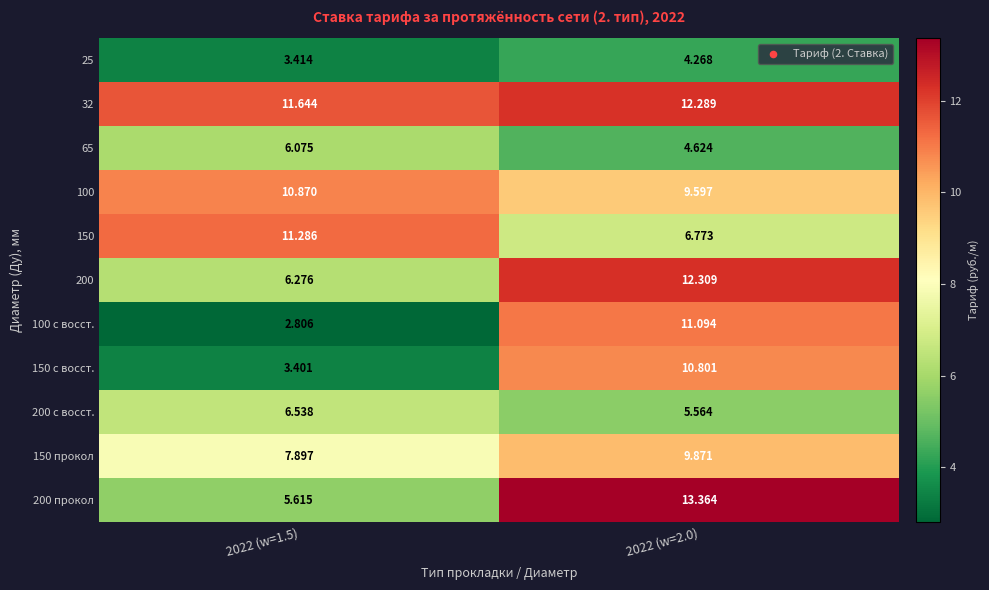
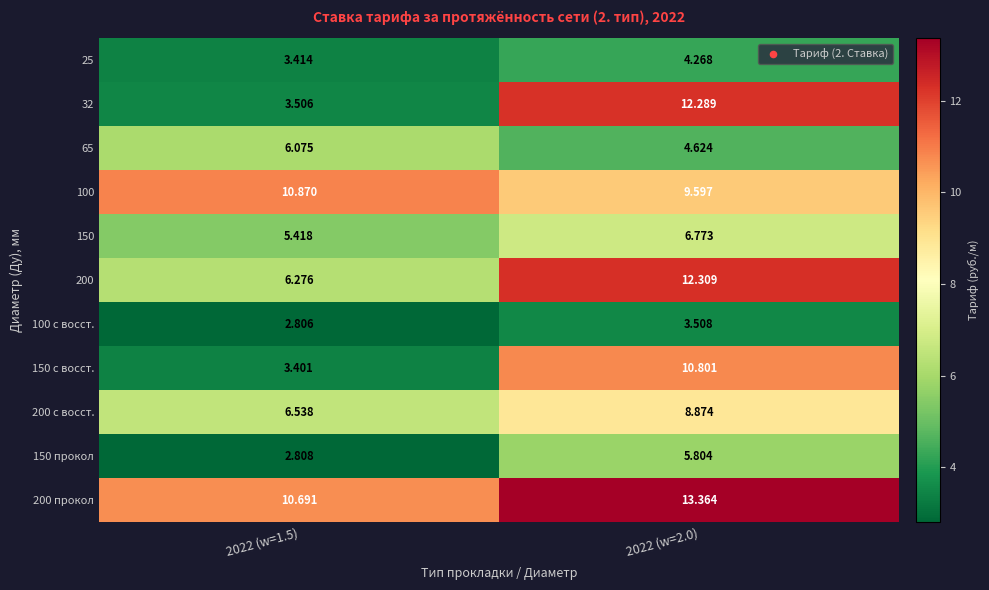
  {
    "25": {
      "2022 (w=1.5)": 3.414,
      "2022 (w=2.0)": 4.268
    },
    "32": {
-     "2022 (w=1.5)": 11.644,
+     "2022 (w=1.5)": 3.506,
      "2022 (w=2.0)": 12.289
    },
    "65": {
      "2022 (w=1.5)": 6.075,
      "2022 (w=2.0)": 4.624
    },
    "100": {
      "2022 (w=1.5)": 10.870,
      "2022 (w=2.0)": 9.597
    },
    "150": {
-     "2022 (w=1.5)": 11.286,
+     "2022 (w=1.5)": 5.418,
      "2022 (w=2.0)": 6.773
    },
    "200": {
      "2022 (w=1.5)": 6.276,
      "2022 (w=2.0)": 12.309
    },
    "100 с восст.": {
      "2022 (w=1.5)": 2.806,
-     "2022 (w=2.0)": 11.094
+     "2022 (w=2.0)": 3.508
    },
    "150 с восст.": {
      "2022 (w=1.5)": 3.401,
      "2022 (w=2.0)": 10.801
    },
    "200 с восст.": {
      "2022 (w=1.5)": 6.538,
-     "2022 (w=2.0)": 5.564
+     "2022 (w=2.0)": 8.874
    },
    "150 прокол": {
-     "2022 (w=1.5)": 7.897,
-     "2022 (w=2.0)": 9.871
+     "2022 (w=1.5)": 2.808,
+     "2022 (w=2.0)": 5.804
    },
    "200 прокол": {
-     "2022 (w=1.5)": 5.615,
+     "2022 (w=1.5)": 10.691,
      "2022 (w=2.0)": 13.364
    }
  }
